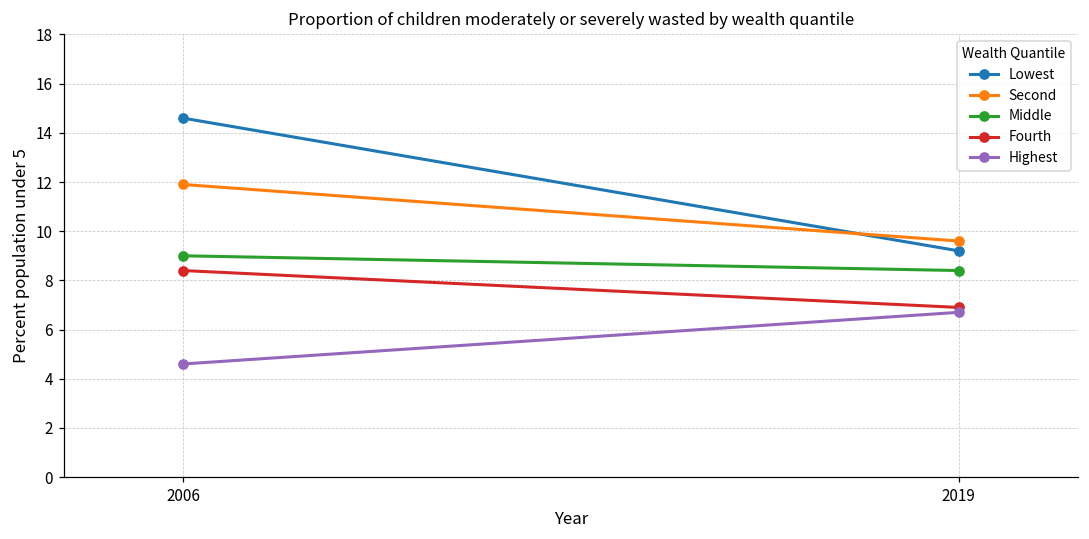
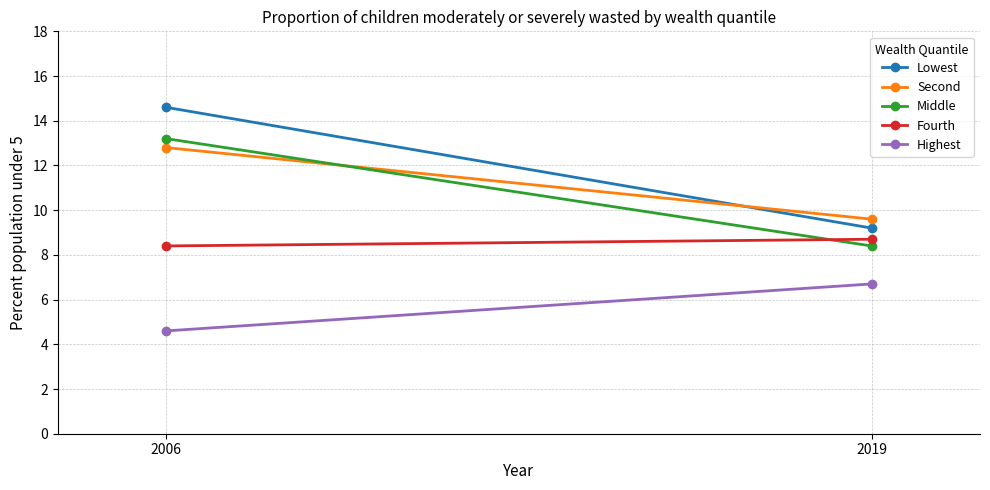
  {
    "Lowest": {
      "2006": 14.6,
      "2019": 9.2
    },
    "Second": {
-     "2006": 11.9,
+     "2006": 12.8,
      "2019": 9.6
    },
    "Middle": {
-     "2006": 9.0,
+     "2006": 13.2,
      "2019": 8.4
    },
    "Fourth": {
      "2006": 8.4,
-     "2019": 6.9
+     "2019": 8.7
    },
    "Highest": {
      "2006": 4.6,
      "2019": 6.7
    }
  }
